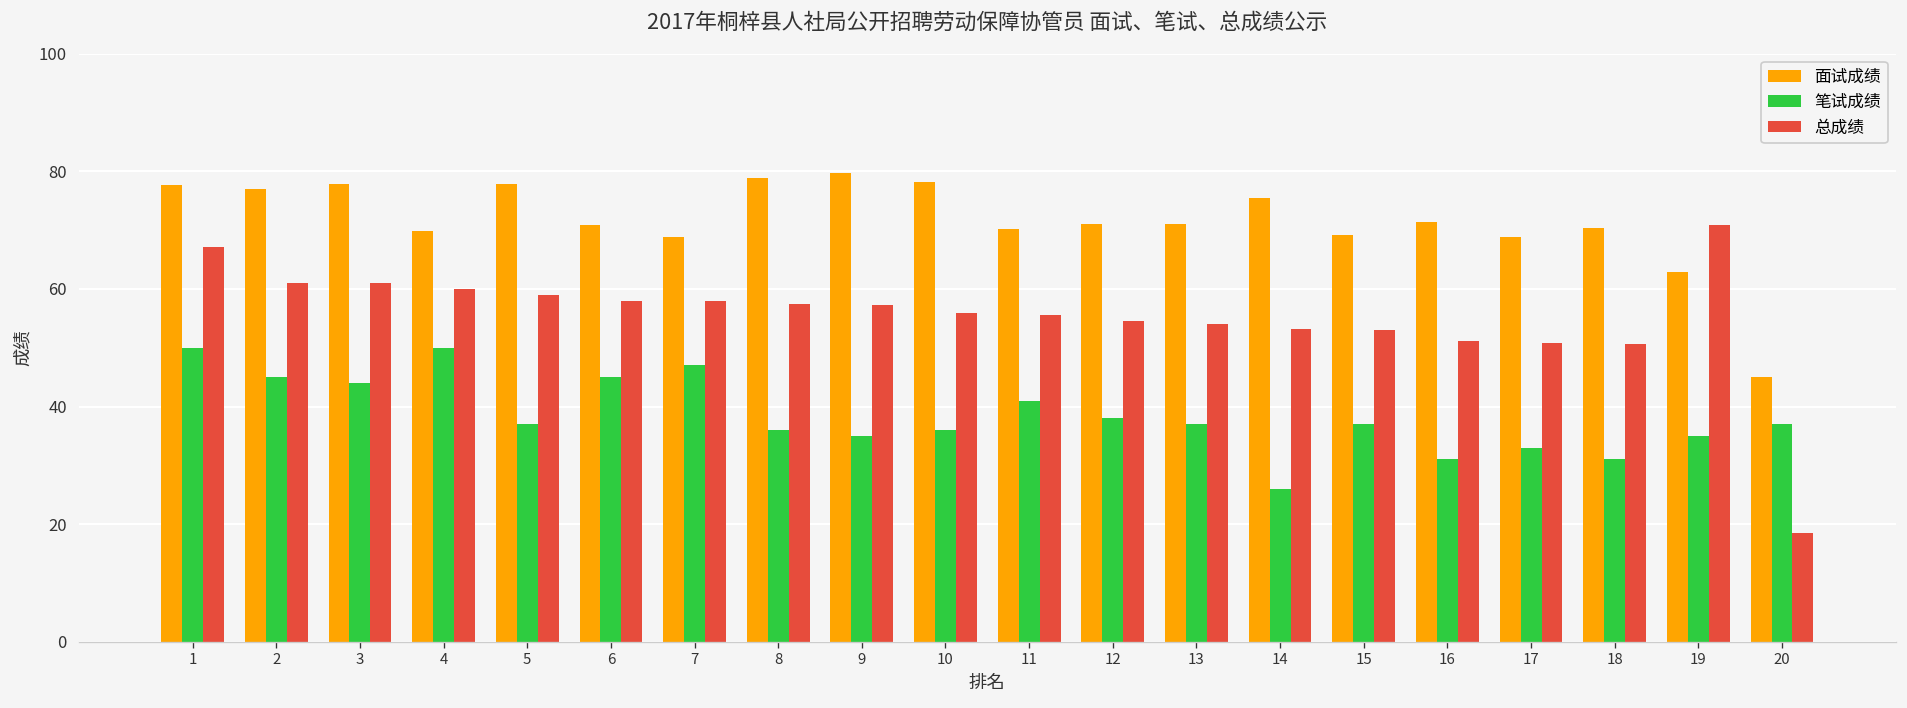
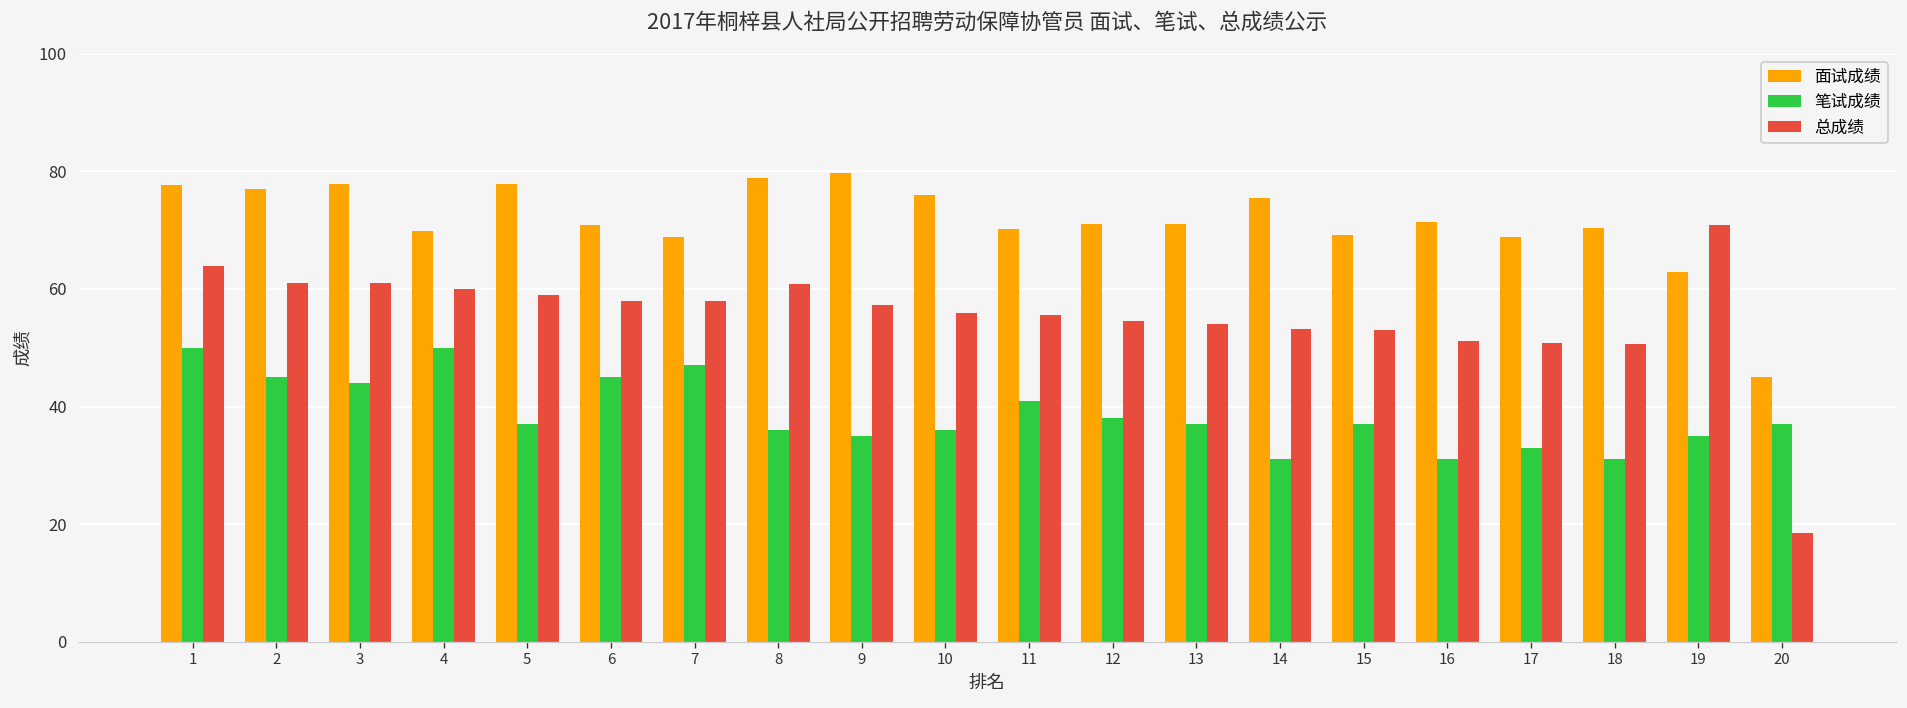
  {
    "面试成绩": {
      "1": 78,
      "2": 77,
      "3": 78,
      "4": 70,
      "5": 78,
      "6": 71,
      "7": 69,
      "8": 79,
      "9": 80,
-     "10": 78,
+     "10": 76,
      "11": 70,
      "12": 71,
      "13": 71,
      "14": 76,
      "15": 69,
      "16": 71,
      "17": 69,
      "18": 70,
      "19": 63,
      "20": 45
    },
    "笔试成绩": {
      "1": 50,
      "2": 45,
      "3": 44,
      "4": 50,
      "5": 37,
      "6": 45,
      "7": 47,
      "8": 36,
      "9": 35,
      "10": 36,
      "11": 41,
      "12": 38,
      "13": 37,
-     "14": 26,
+     "14": 31,
      "15": 37,
      "16": 31,
      "17": 33,
      "18": 31,
      "19": 35,
      "20": 37
    },
    "总成绩": {
-     "1": 67,
+     "1": 64,
      "2": 61,
      "3": 61,
      "4": 60,
      "5": 59,
      "6": 58,
      "7": 58,
-     "8": 57,
+     "8": 61,
      "9": 57,
      "10": 56,
      "11": 56,
      "12": 55,
      "13": 54,
      "14": 53,
      "15": 53,
      "16": 51,
      "17": 51,
      "18": 51,
      "19": 71,
      "20": 19
    }
  }
